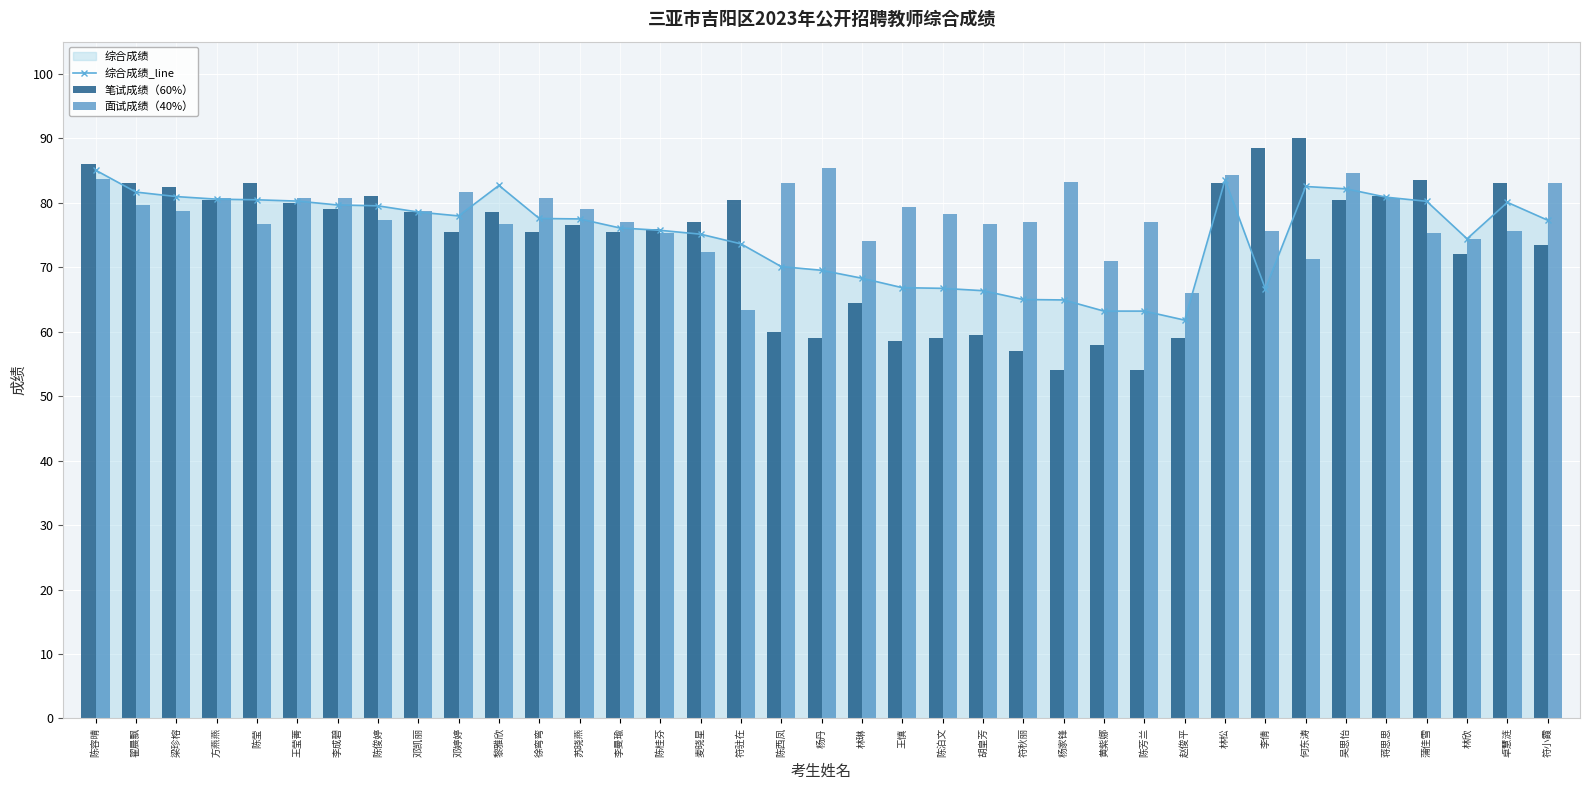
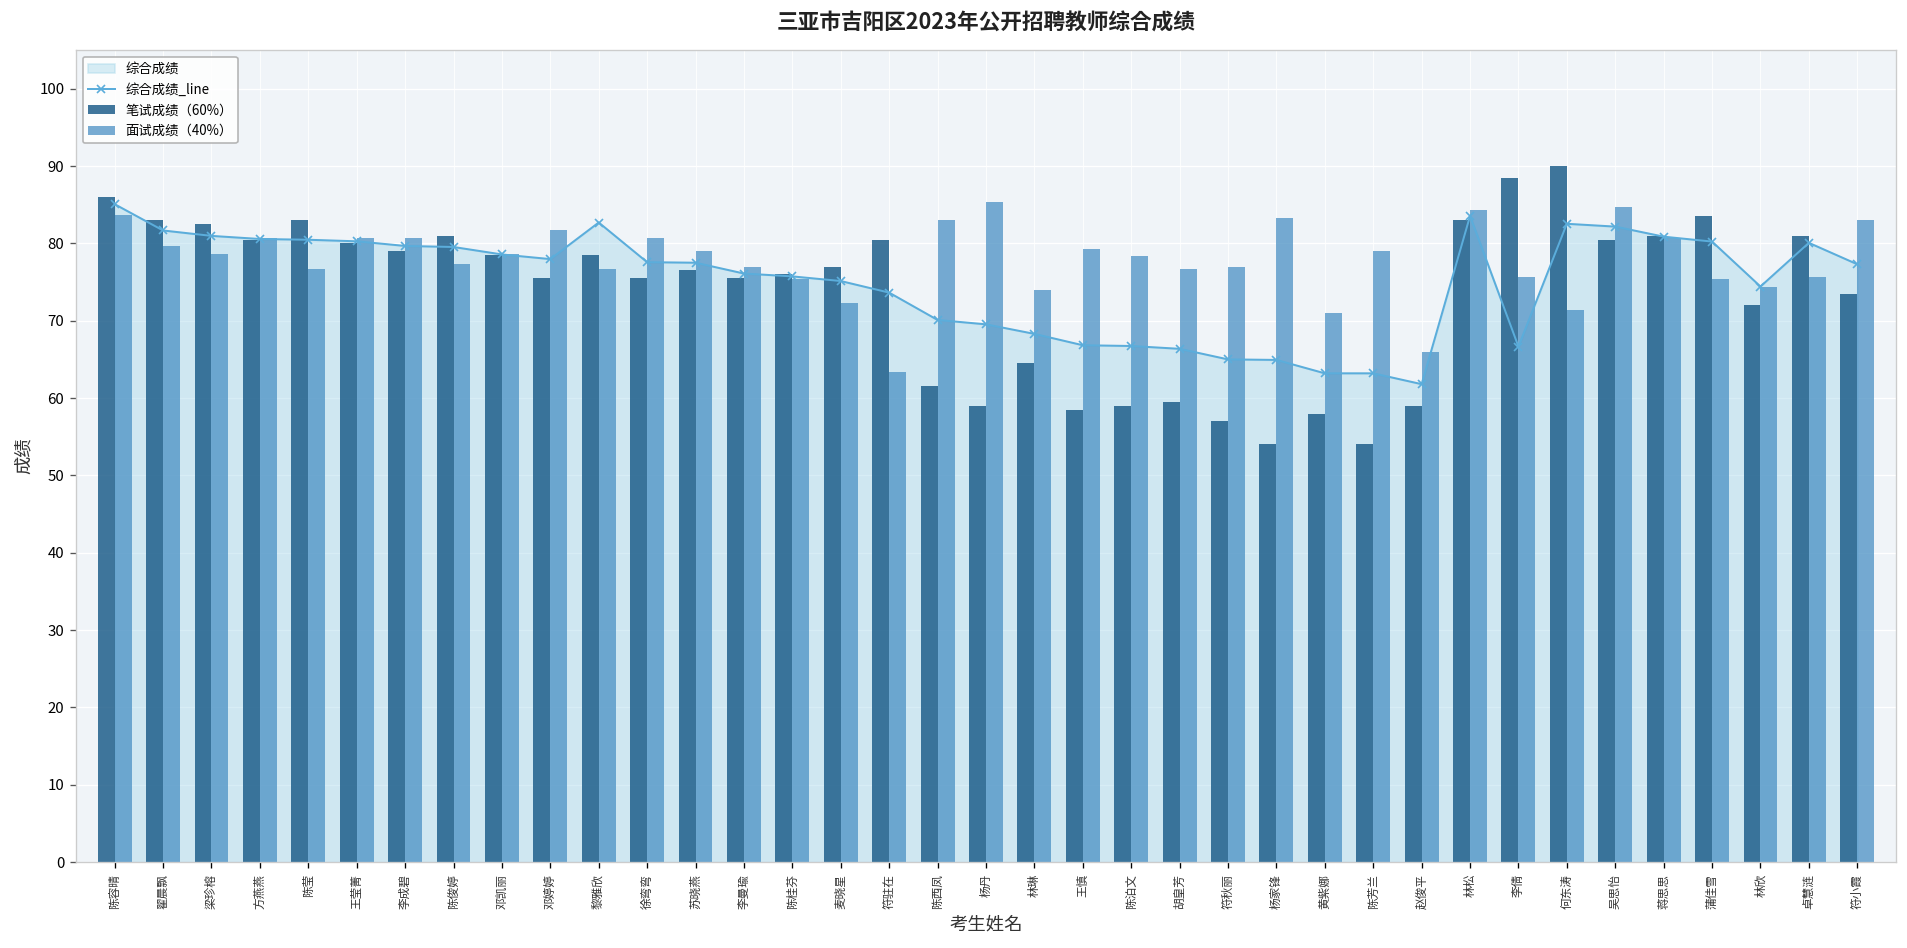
  {
    "笔试成绩（60%）": {
      "陈容晴": 86,
      "翟晨飘": 83,
      "梁珍榕": 83,
      "方燕燕": 81,
      "陈莹": 83,
      "王莹菁": 80,
      "李成碧": 79,
      "陈俊婷": 81,
      "邓凯丽": 79,
      "邓婷婷": 76,
      "黎雅欣": 79,
      "徐弯弯": 76,
      "苏晓燕": 77,
      "李曼瑜": 76,
      "陈桂芬": 76,
      "麦晓星": 77,
      "符驻在": 81,
-     "陈西凤": 60,
+     "陈西凤": 62,
      "杨丹": 59,
      "林琳": 65,
      "王慎": 59,
      "陈泊文": 59,
      "胡皇芳": 60,
      "符秋丽": 57,
      "杨家锋": 54,
      "黄紫娜": 58,
      "陈芳兰": 54,
      "赵俊平": 59,
      "林松": 83,
      "李倩": 89,
      "何东涛": 90,
      "吴思怡": 81,
      "蒋思思": 81,
      "蒲佳雪": 84,
      "林欣": 72,
-     "卓慧涟": 83,
+     "卓慧涟": 81,
      "符小霞": 74
    },
    "综合成绩": {
      "陈容晴": 85,
      "翟晨飘": 82,
      "梁珍榕": 81,
      "方燕燕": 81,
      "陈莹": 80,
      "王莹菁": 80,
      "李成碧": 80,
      "陈俊婷": 80,
      "邓凯丽": 79,
      "邓婷婷": 78,
      "黎雅欣": 83,
      "徐弯弯": 78,
      "苏晓燕": 78,
      "李曼瑜": 76,
      "陈桂芬": 76,
      "麦晓星": 75,
      "符驻在": 74,
      "陈西凤": 70,
      "杨丹": 70,
      "林琳": 68,
      "王慎": 67,
      "陈泊文": 67,
      "胡皇芳": 66,
      "符秋丽": 65,
      "杨家锋": 65,
      "黄紫娜": 63,
      "陈芳兰": 63,
      "赵俊平": 62,
      "林松": 84,
      "李倩": 67,
      "何东涛": 83,
      "吴思怡": 82,
      "蒋思思": 81,
      "蒲佳雪": 80,
      "林欣": 74,
      "卓慧涟": 80,
      "符小霞": 77
    },
    "面试成绩（40%）": {
      "陈容晴": 84,
      "翟晨飘": 80,
      "梁珍榕": 79,
      "方燕燕": 81,
      "陈莹": 77,
      "王莹菁": 81,
      "李成碧": 81,
      "陈俊婷": 77,
      "邓凯丽": 79,
      "邓婷婷": 82,
      "黎雅欣": 77,
      "徐弯弯": 81,
      "苏晓燕": 79,
      "李曼瑜": 77,
      "陈桂芬": 75,
      "麦晓星": 72,
      "符驻在": 63,
      "陈西凤": 83,
      "杨丹": 85,
      "林琳": 74,
      "王慎": 79,
      "陈泊文": 78,
      "胡皇芳": 77,
      "符秋丽": 77,
      "杨家锋": 83,
      "黄紫娜": 71,
-     "陈芳兰": 77,
+     "陈芳兰": 79,
      "赵俊平": 66,
      "林松": 84,
      "李倩": 76,
      "何东涛": 71,
      "吴思怡": 85,
      "蒋思思": 81,
      "蒲佳雪": 75,
      "林欣": 74,
      "卓慧涟": 76,
      "符小霞": 83
    }
  }
